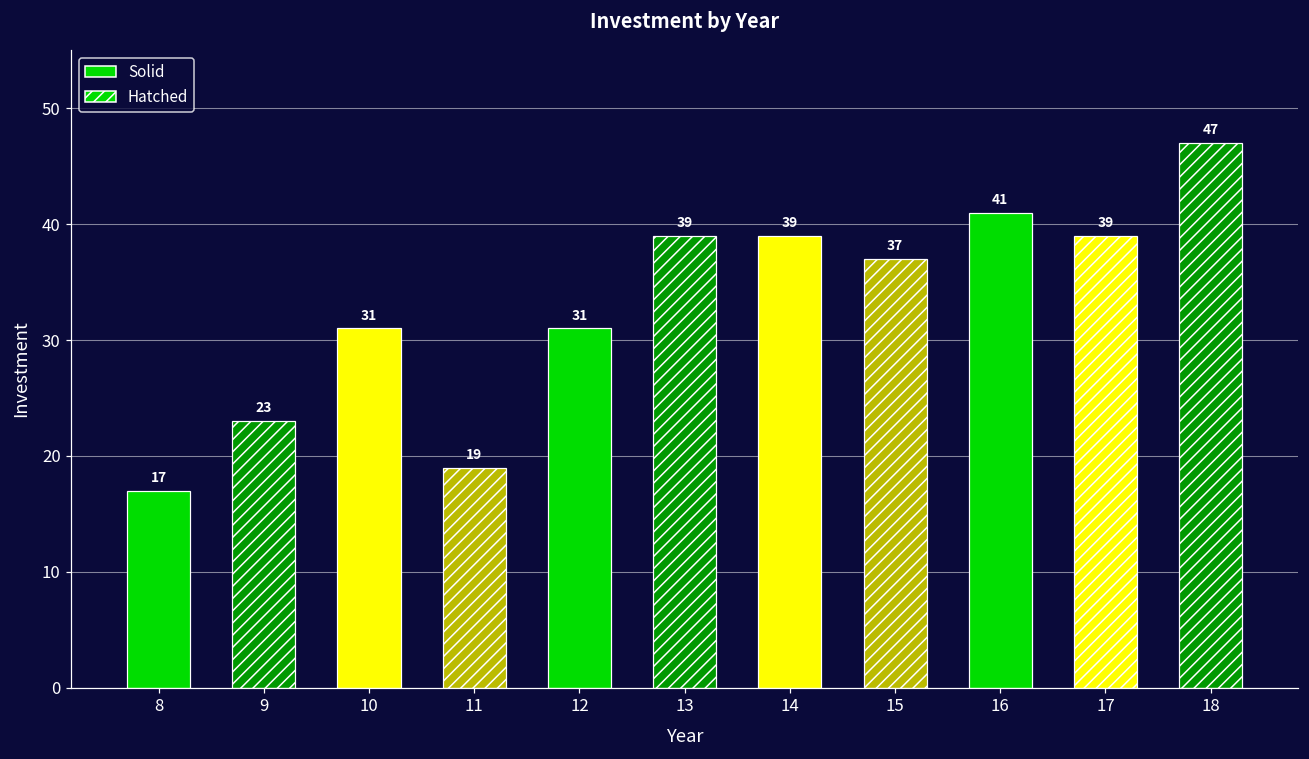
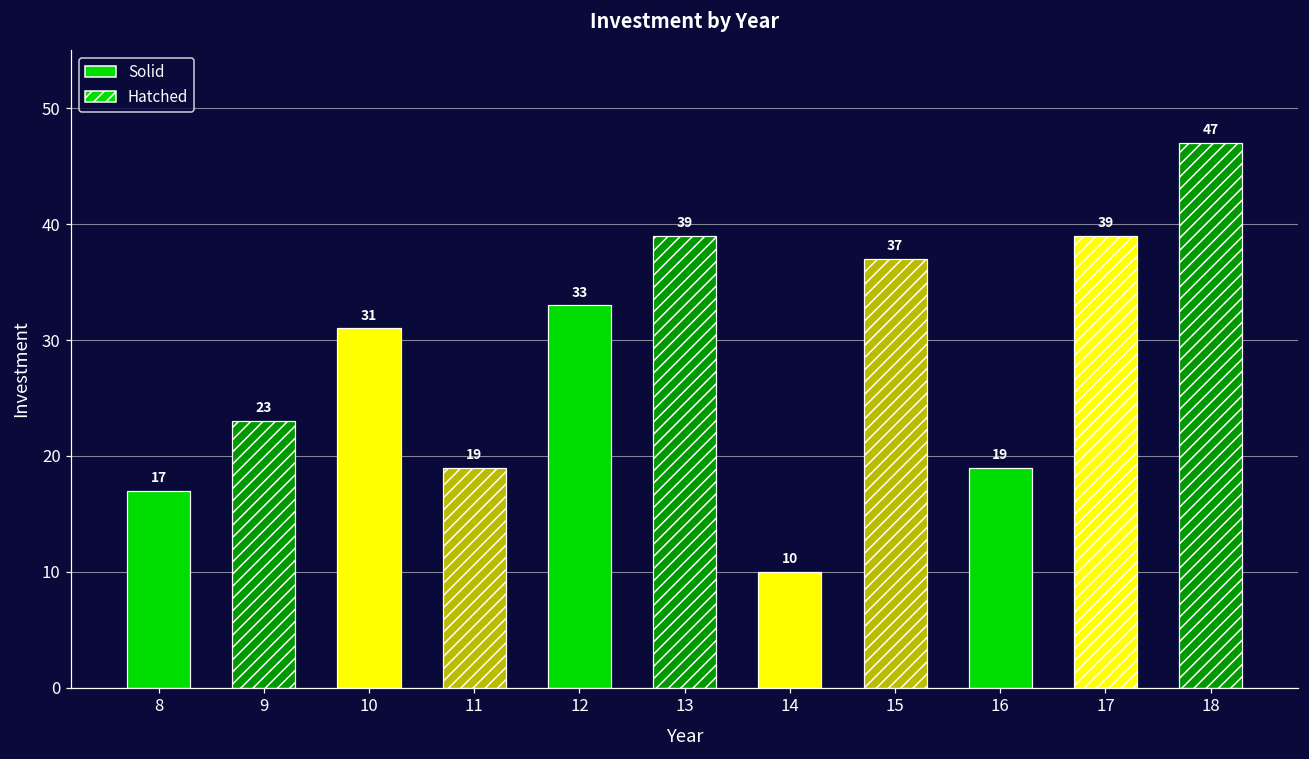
  {
    "8": 17,
    "9": 23,
    "10": 31,
    "11": 19,
-   "12": 31,
+   "12": 33,
    "13": 39,
-   "14": 39,
+   "14": 10,
    "15": 37,
-   "16": 41,
+   "16": 19,
    "17": 39,
    "18": 47
  }
